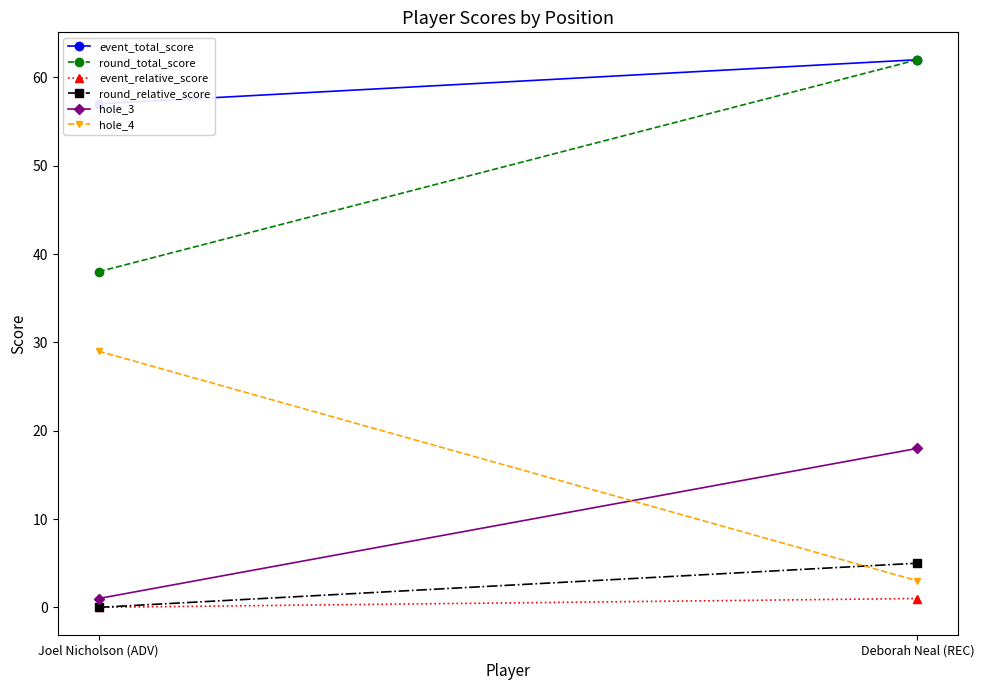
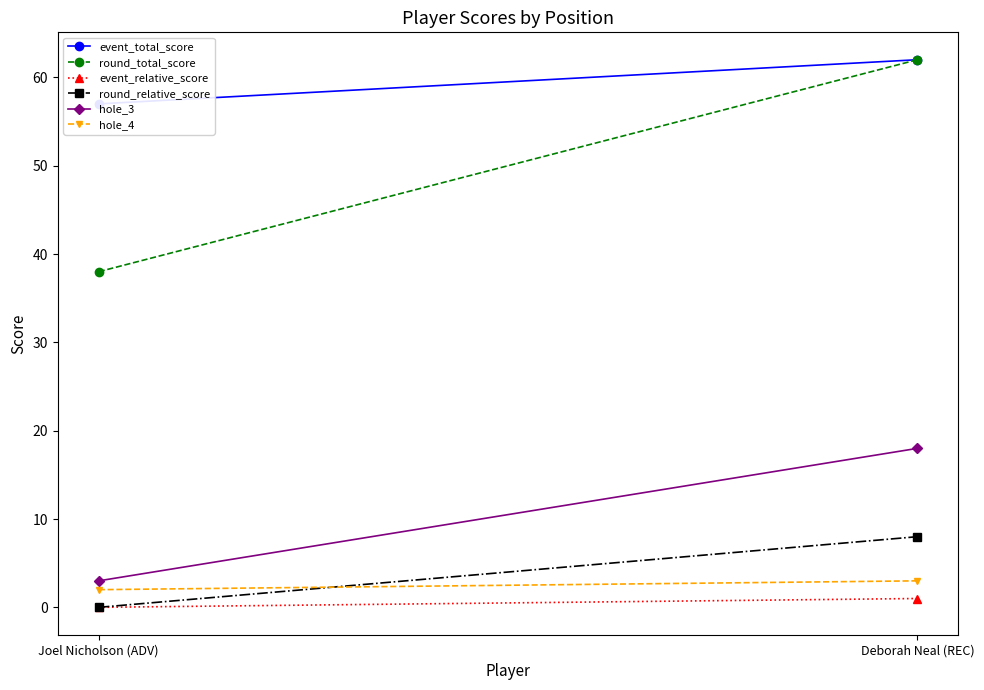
  {
    "round_total_score": {
      "Joel Nicholson (ADV)": 38
    },
    "event_relative_score": {
      "Deborah Neal (REC)": 1
    },
    "round_relative_score": {
-     "Deborah Neal (REC)": 5
+     "Deborah Neal (REC)": 8
    },
    "hole_3": {
-     "Joel Nicholson (ADV)": 1,
+     "Joel Nicholson (ADV)": 3,
      "Deborah Neal (REC)": 18
    },
    "hole_4": {
-     "Joel Nicholson (ADV)": 29,
+     "Joel Nicholson (ADV)": 2,
      "Deborah Neal (REC)": 3
    }
  }
